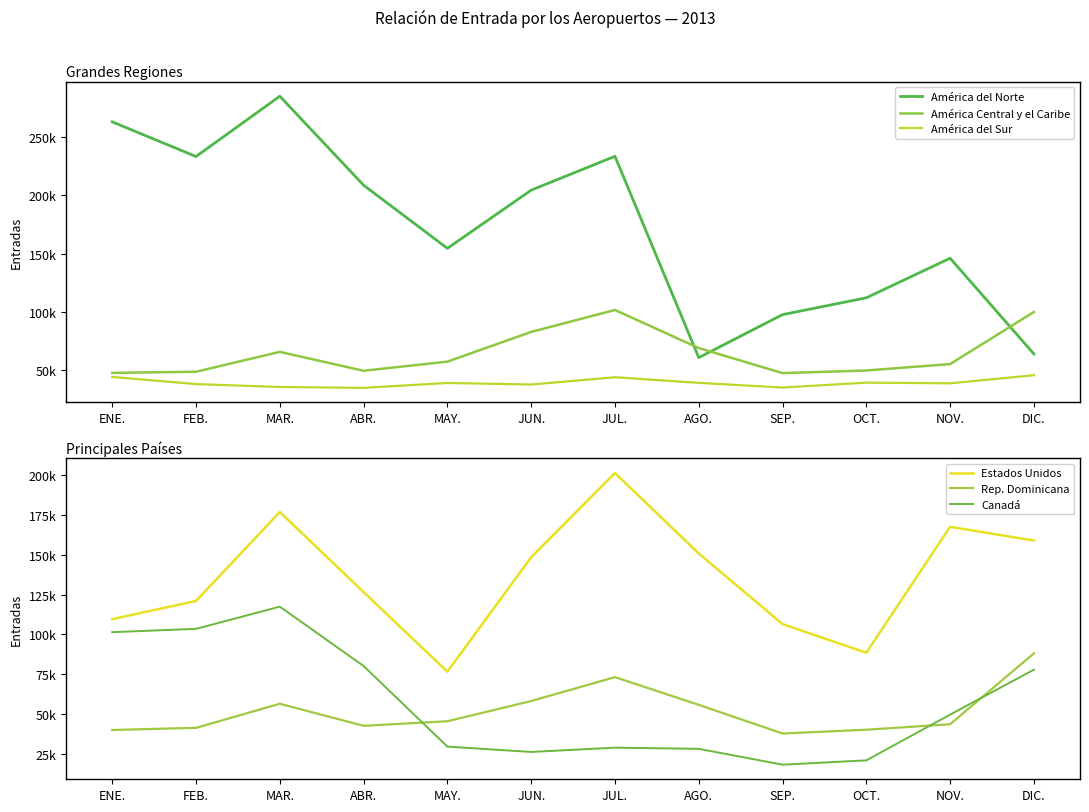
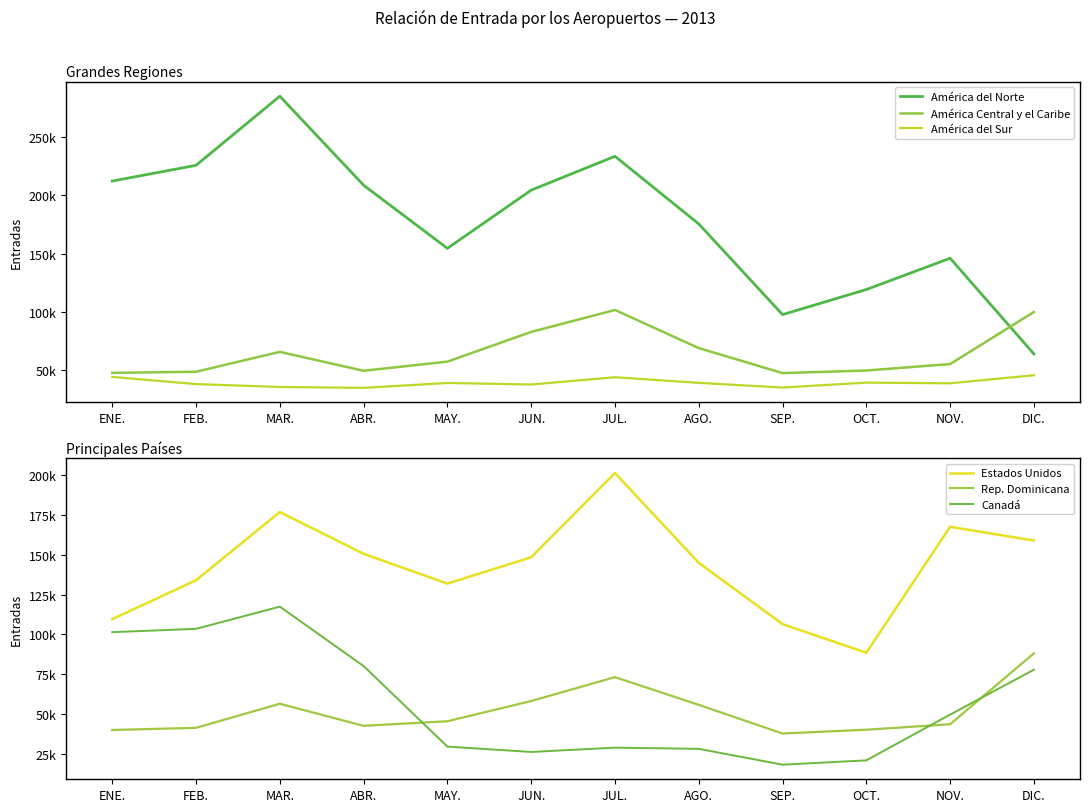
  {
    "Grandes Regiones": {
      "América del Norte": {
-       "ENE.": 263000,
-       "FEB.": 233000,
+       "ENE.": 212000,
+       "FEB.": 226000,
        "MAR.": 285000,
        "ABR.": 209000,
        "MAY.": 155000,
        "JUN.": 205000,
        "JUL.": 234000,
-       "AGO.": 61000,
+       "AGO.": 176000,
        "SEP.": 98000,
-       "OCT.": 112000,
+       "OCT.": 119000,
        "NOV.": 146000,
        "DIC.": 64000
      }
    },
    "Principales Países": {
      "Estados Unidos": {
        "ENE.": 110000,
-       "FEB.": 121000,
+       "FEB.": 134000,
        "MAR.": 177000,
-       "ABR.": 127000,
-       "MAY.": 77000,
+       "ABR.": 150000,
+       "MAY.": 132000,
        "JUN.": 148000,
        "JUL.": 201000,
-       "AGO.": 151000,
+       "AGO.": 145000,
        "SEP.": 106000,
        "OCT.": 89000,
        "NOV.": 167000,
        "DIC.": 159000
      }
    }
  }
